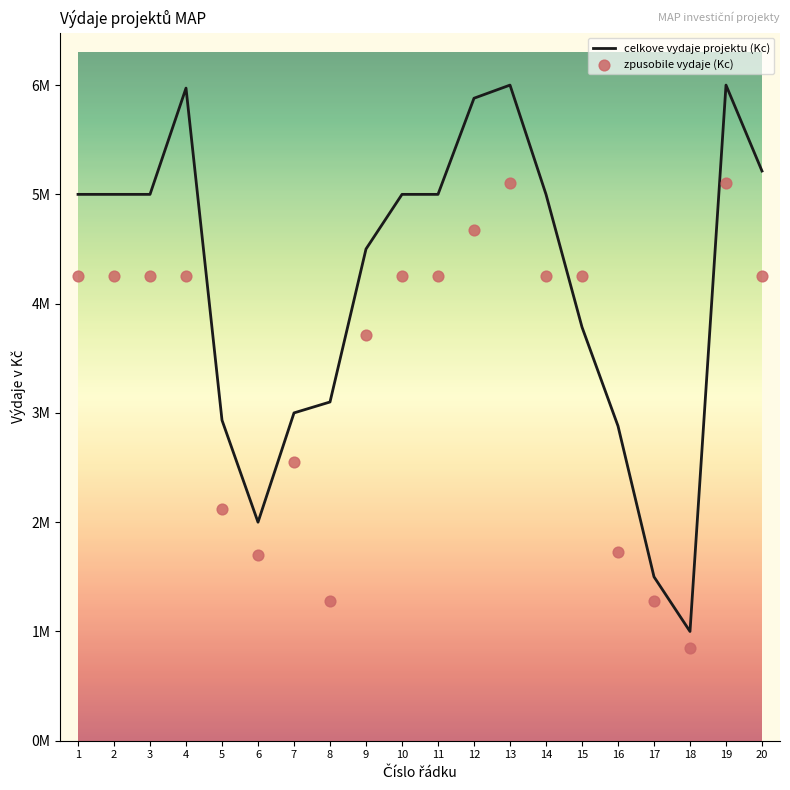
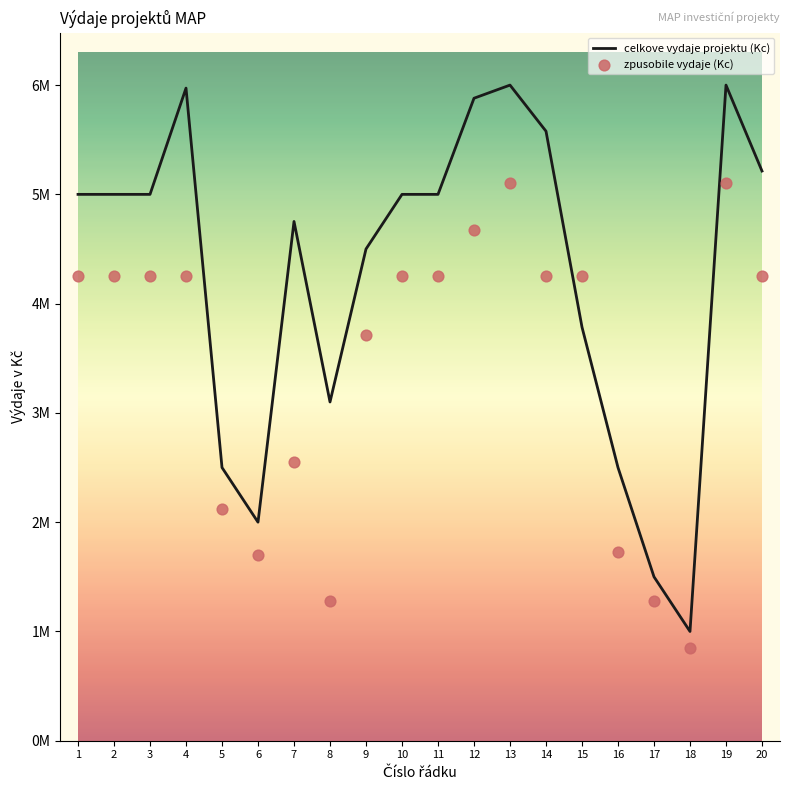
  {
    "celkove vydaje projektu (Kc)": {
      "1": 5000000,
      "2": 5000000,
      "3": 5000000,
      "4": 5970000,
-     "5": 2930000,
+     "5": 2500000,
      "6": 2000000,
-     "7": 3000000,
+     "7": 4750000,
      "8": 3100000,
      "9": 4500000,
      "10": 5000000,
      "11": 5000000,
      "12": 5880000,
      "13": 6000000,
-     "14": 5000000,
+     "14": 5580000,
      "15": 3790000,
-     "16": 2880000,
+     "16": 2500000,
      "17": 1500000,
      "18": 1000000,
      "19": 6000000,
      "20": 5210000
    }
  }
